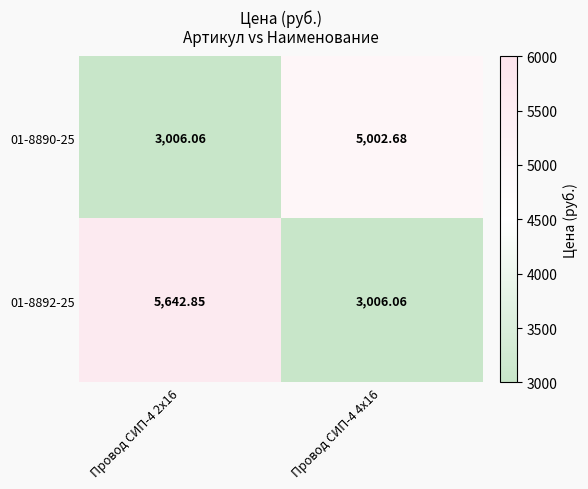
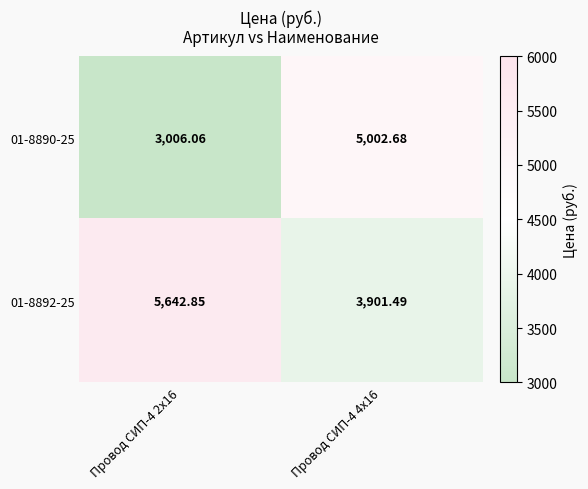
  {
    "01-8890-25": {
      "Провод СИП-4 2x16": "3,006.06",
      "Провод СИП-4 4x16": "5,002.68"
    },
    "01-8892-25": {
      "Провод СИП-4 2x16": "5,642.85",
-     "Провод СИП-4 4x16": "3,006.06"
+     "Провод СИП-4 4x16": "3,901.49"
    }
  }
